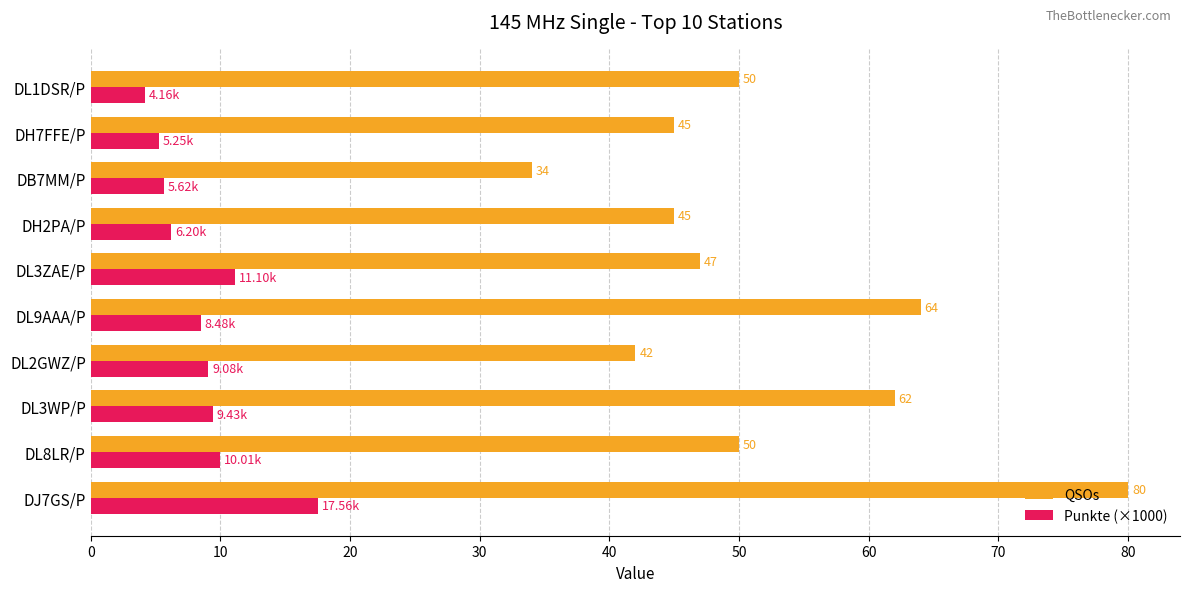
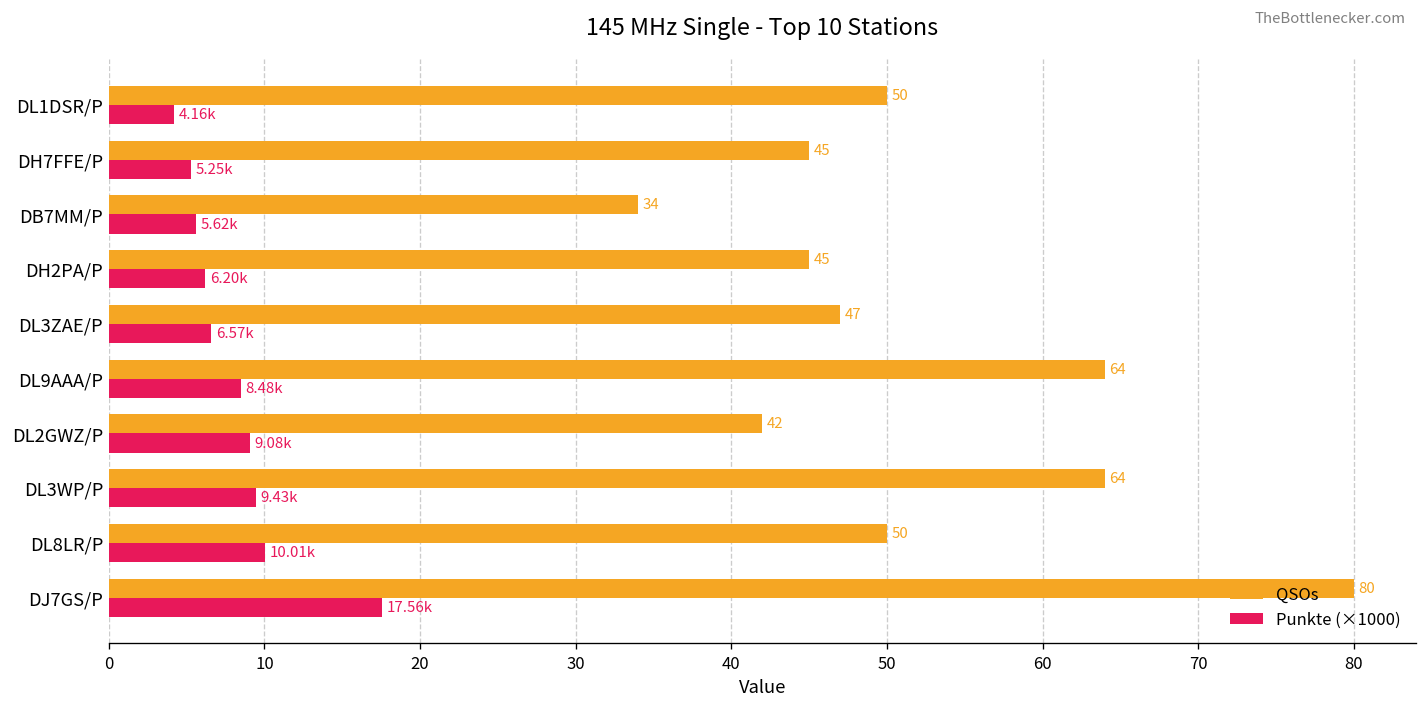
  {
    "QSOs": {
      "DL1DSR/P": "50",
      "DH7FFE/P": "45",
      "DB7MM/P": "34",
      "DH2PA/P": "45",
      "DL3ZAE/P": "47",
      "DL9AAA/P": "64",
      "DL2GWZ/P": "42",
-     "DL3WP/P": "62",
+     "DL3WP/P": "64",
      "DL8LR/P": "50",
      "DJ7GS/P": "80"
    },
    "Punkte (×1000)": {
      "DL1DSR/P": "4.16k",
      "DH7FFE/P": "5.25k",
      "DB7MM/P": "5.62k",
      "DH2PA/P": "6.20k",
-     "DL3ZAE/P": "11.10k",
+     "DL3ZAE/P": "6.57k",
      "DL9AAA/P": "8.48k",
      "DL2GWZ/P": "9.08k",
      "DL3WP/P": "9.43k",
      "DL8LR/P": "10.01k",
      "DJ7GS/P": "17.56k"
    }
  }
